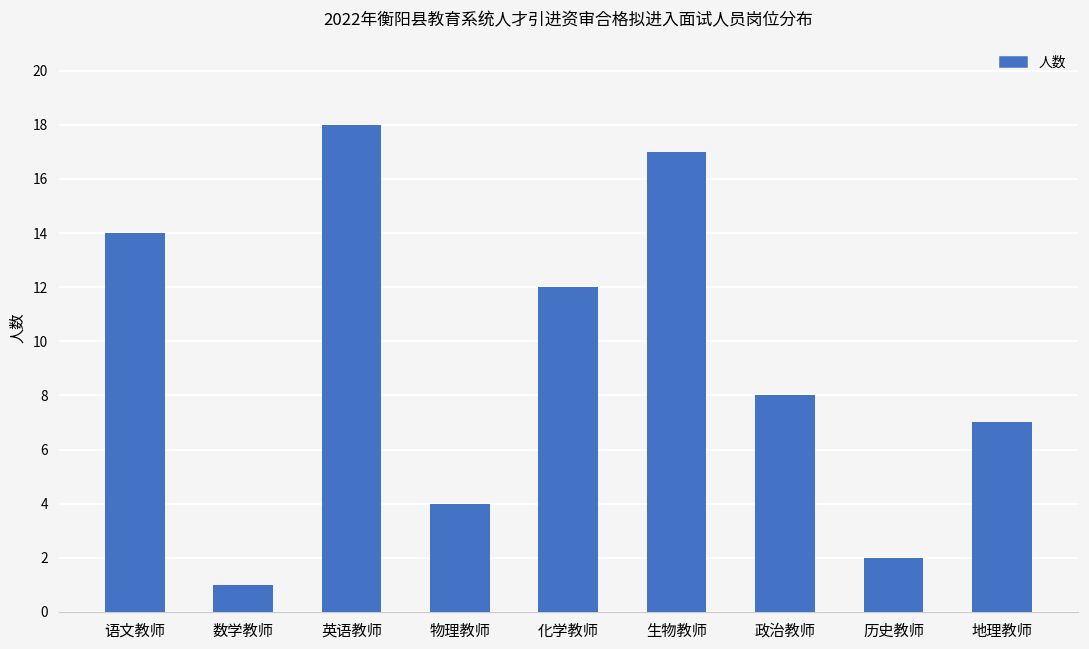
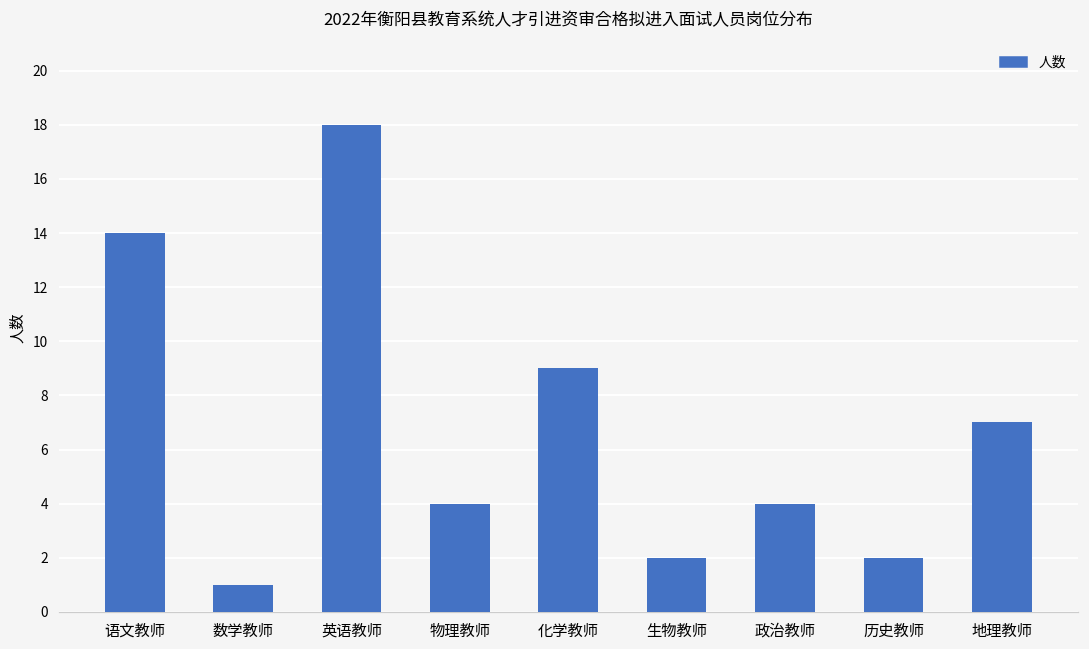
  {
    "语文教师": 14,
    "数学教师": 1,
    "英语教师": 18,
    "物理教师": 4,
-   "化学教师": 12,
-   "生物教师": 17,
-   "政治教师": 8,
+   "化学教师": 9,
+   "生物教师": 2,
+   "政治教师": 4,
    "历史教师": 2,
    "地理教师": 7
  }
